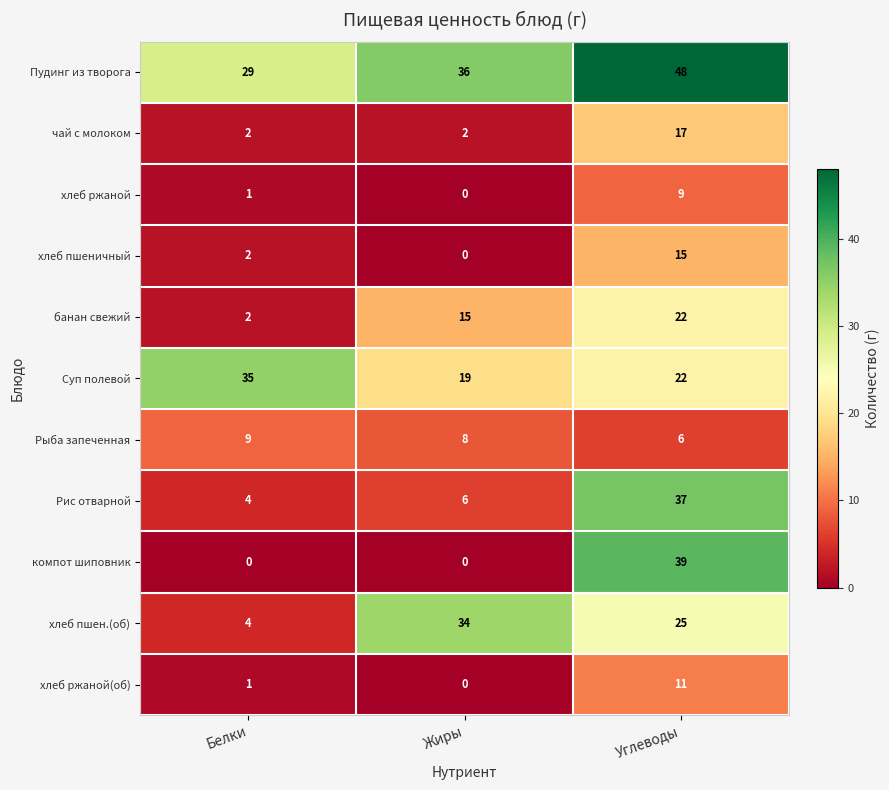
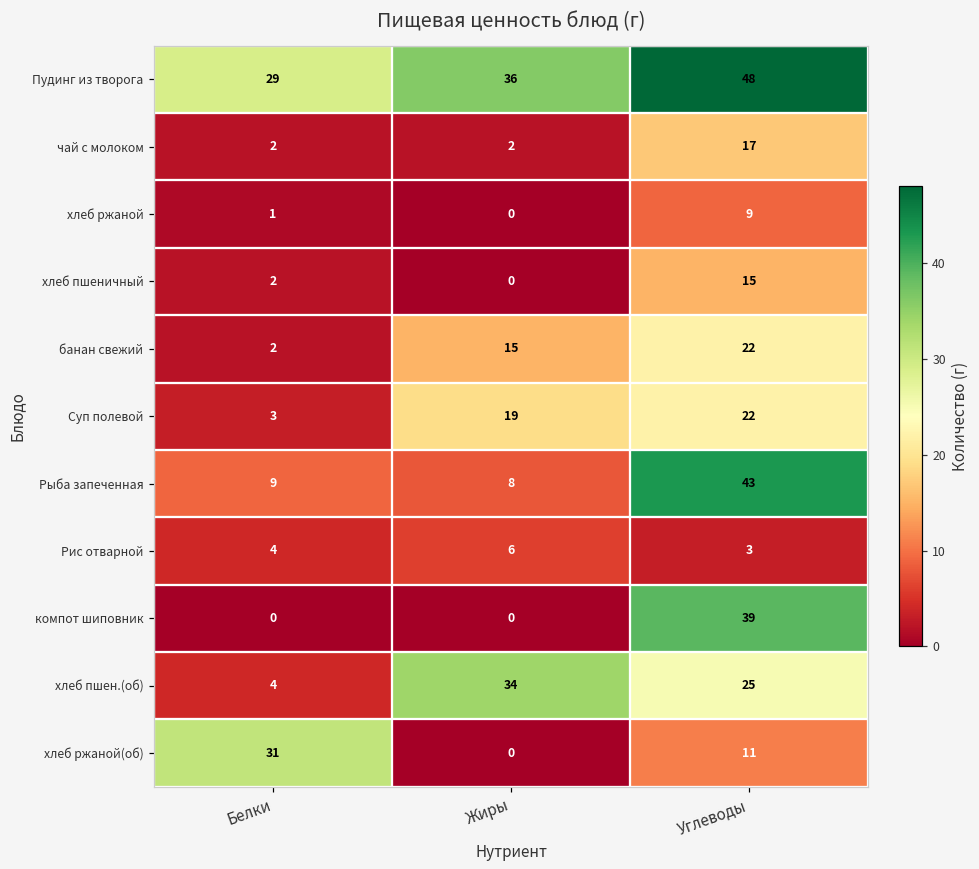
  {
    "Пудинг из творога": {
      "Белки": 29,
      "Жиры": 36,
      "Углеводы": 48
    },
    "чай с молоком": {
      "Белки": 2,
      "Жиры": 2,
      "Углеводы": 17
    },
    "хлеб ржаной": {
      "Белки": 1,
      "Жиры": 0,
      "Углеводы": 9
    },
    "хлеб пшеничный": {
      "Белки": 2,
      "Жиры": 0,
      "Углеводы": 15
    },
    "банан свежий": {
      "Белки": 2,
      "Жиры": 15,
      "Углеводы": 22
    },
    "Суп полевой": {
-     "Белки": 35,
+     "Белки": 3,
      "Жиры": 19,
      "Углеводы": 22
    },
    "Рыба запеченная": {
      "Белки": 9,
      "Жиры": 8,
-     "Углеводы": 6
+     "Углеводы": 43
    },
    "Рис отварной": {
      "Белки": 4,
      "Жиры": 6,
-     "Углеводы": 37
+     "Углеводы": 3
    },
    "компот шиповник": {
      "Белки": 0,
      "Жиры": 0,
      "Углеводы": 39
    },
    "хлеб пшен.(об)": {
      "Белки": 4,
      "Жиры": 34,
      "Углеводы": 25
    },
    "хлеб ржаной(об)": {
-     "Белки": 1,
+     "Белки": 31,
      "Жиры": 0,
      "Углеводы": 11
    }
  }
